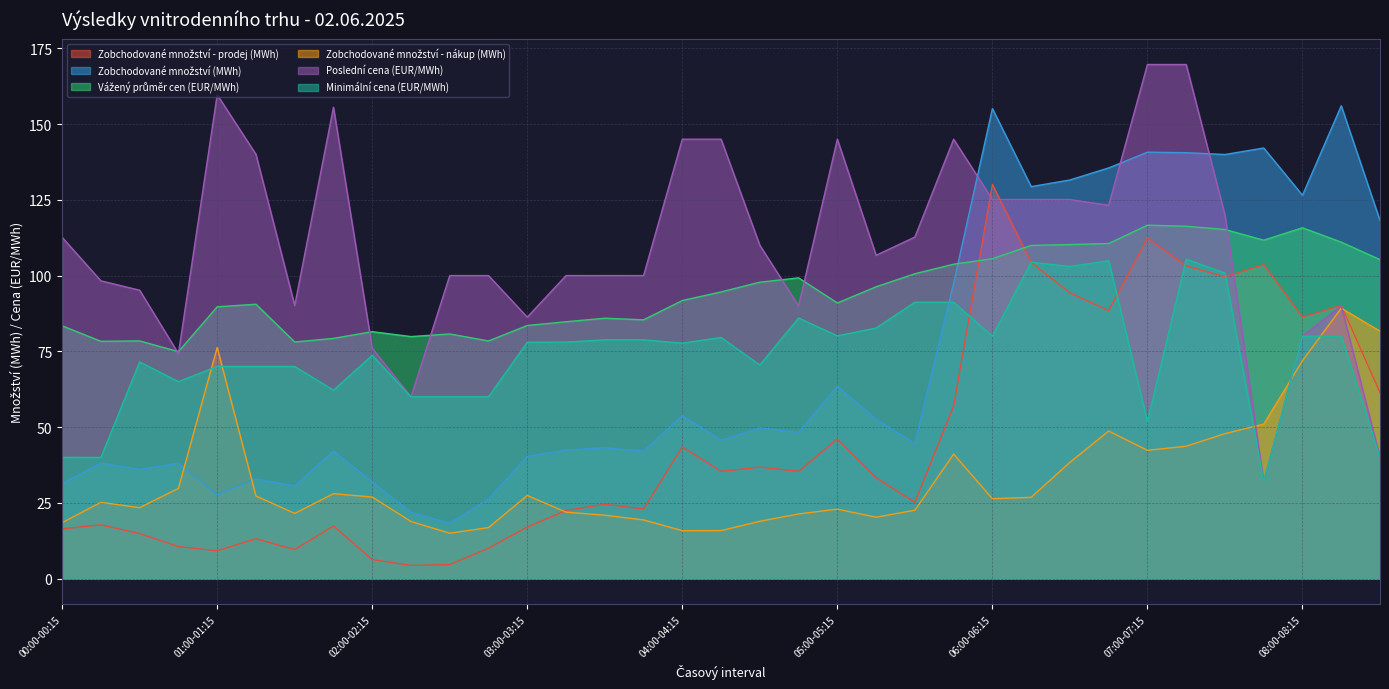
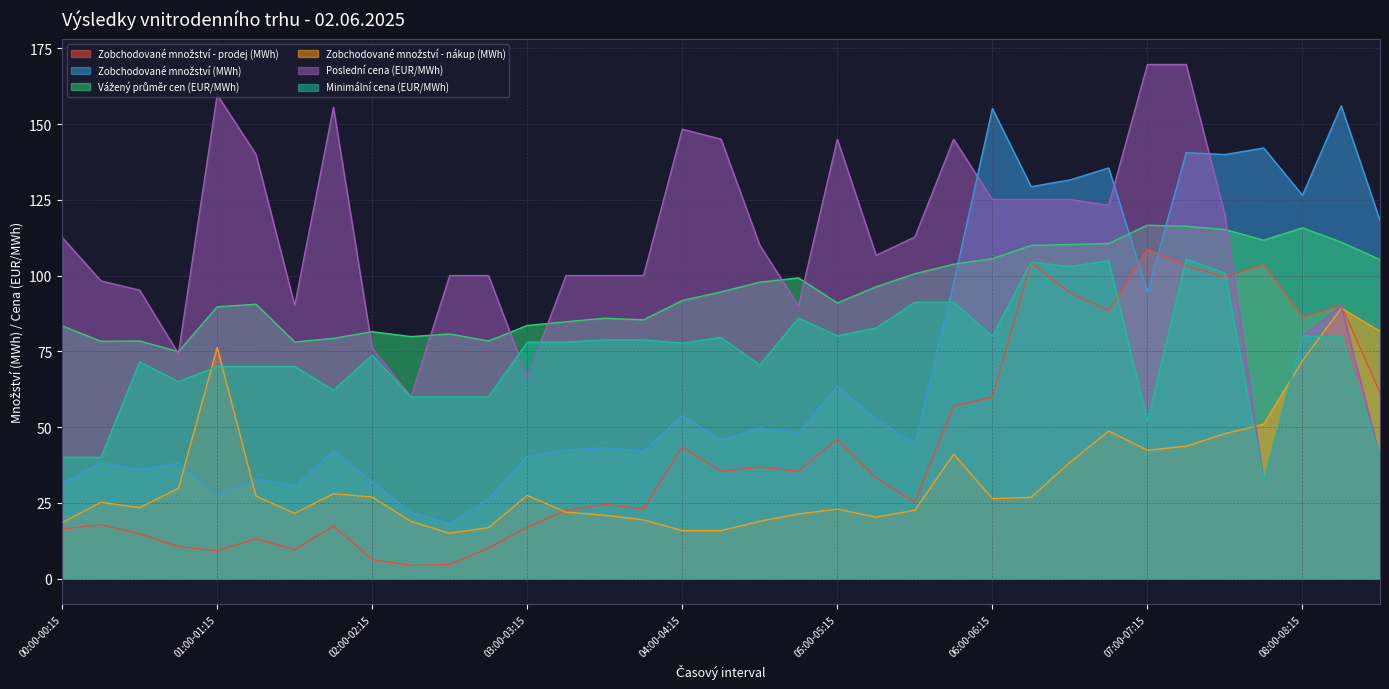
  {
    "Zobchodované množství - prodej (MWh)": {
      "00:00-00:15": 16,
      "01:00-01:15": 9,
      "02:00-02:15": 6,
      "03:00-03:15": 17,
      "04:00-04:15": 43,
      "05:00-05:15": 46,
-     "06:00-06:15": 130,
-     "07:00-07:15": 112,
+     "06:00-06:15": 60,
+     "07:00-07:15": 109,
      "08:00-08:15": 86
    },
    "Zobchodované množství (MWh)": {
      "00:00-00:15": 31,
      "01:00-01:15": 28,
      "02:00-02:15": 32,
      "03:00-03:15": 40,
      "04:00-04:15": 54,
      "05:00-05:15": 64,
      "06:00-06:15": 155,
-     "07:00-07:15": 141,
+     "07:00-07:15": 95,
      "08:00-08:15": 127
    },
    "Zobchodované množství - nákup (MWh)": {
      "00:00-00:15": 18,
      "01:00-01:15": 76,
      "02:00-02:15": 27,
      "03:00-03:15": 27,
      "04:00-04:15": 16,
      "05:00-05:15": 23,
      "06:00-06:15": 26,
      "07:00-07:15": 42,
      "08:00-08:15": 72
    },
    "Poslední cena (EUR/MWh)": {
      "00:00-00:15": 113,
      "02:00-02:15": 76,
-     "03:00-03:15": 86,
-     "04:00-04:15": 145,
+     "03:00-03:15": 66,
+     "04:00-04:15": 148,
      "05:00-05:15": 145,
      "06:00-06:15": 125,
      "07:00-07:15": 170
    }
  }
